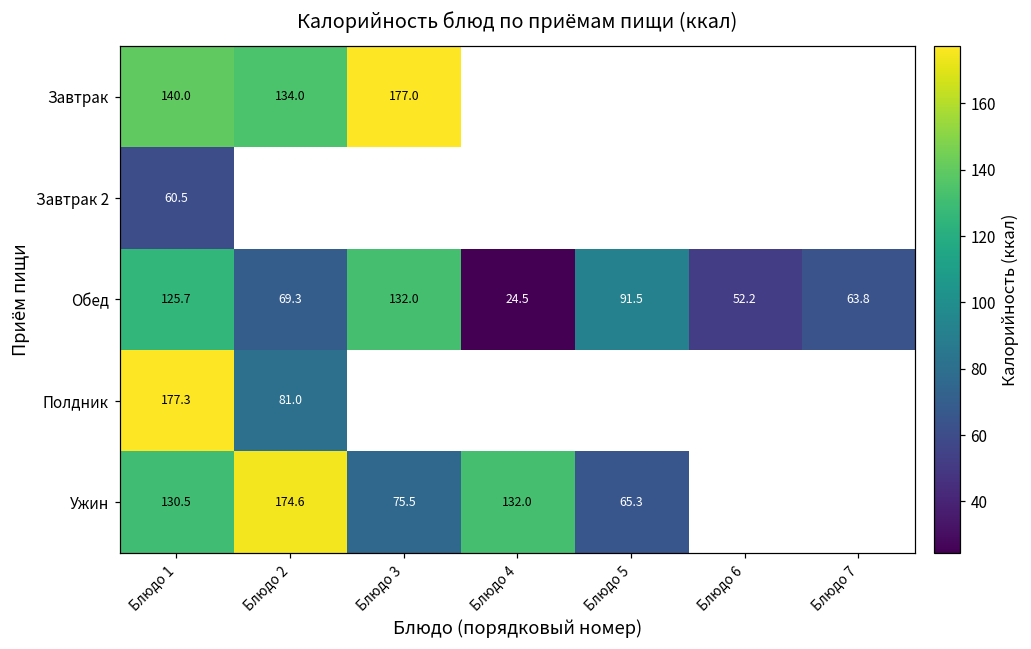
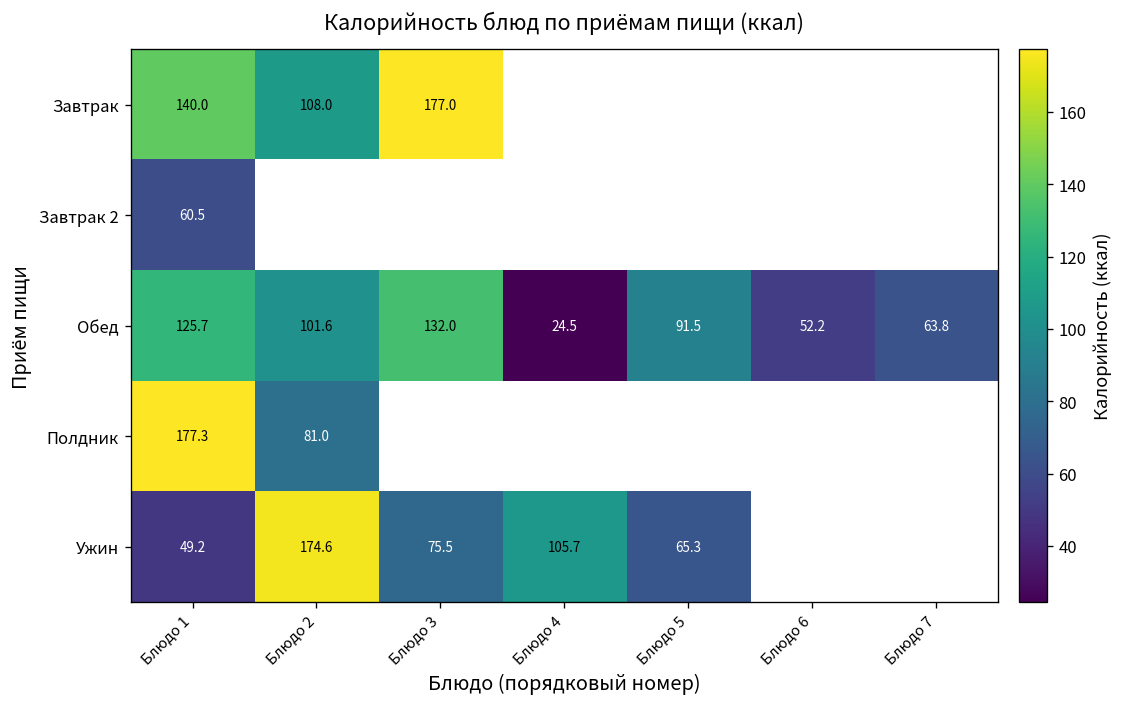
  {
    "Завтрак": {
      "Блюдо 1": 140.0,
-     "Блюдо 2": 134.0,
+     "Блюдо 2": 108.0,
      "Блюдо 3": 177.0
    },
    "Завтрак 2": {
      "Блюдо 1": 60.5
    },
    "Обед": {
      "Блюдо 1": 125.7,
-     "Блюдо 2": 69.3,
+     "Блюдо 2": 101.6,
      "Блюдо 3": 132.0,
      "Блюдо 4": 24.5,
      "Блюдо 5": 91.5,
      "Блюдо 6": 52.2,
      "Блюдо 7": 63.8
    },
    "Полдник": {
      "Блюдо 1": 177.3,
      "Блюдо 2": 81.0
    },
    "Ужин": {
-     "Блюдо 1": 130.5,
+     "Блюдо 1": 49.2,
      "Блюдо 2": 174.6,
      "Блюдо 3": 75.5,
-     "Блюдо 4": 132.0,
+     "Блюдо 4": 105.7,
      "Блюдо 5": 65.3
    }
  }
